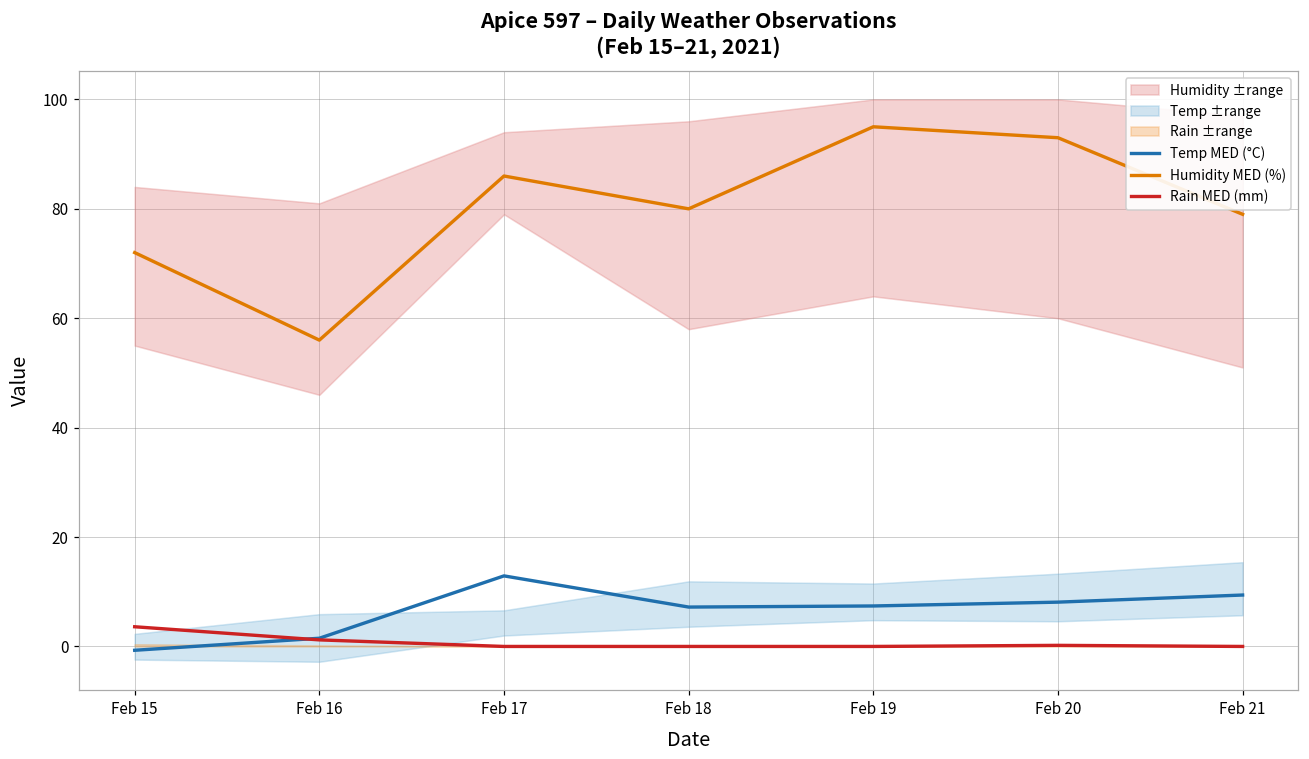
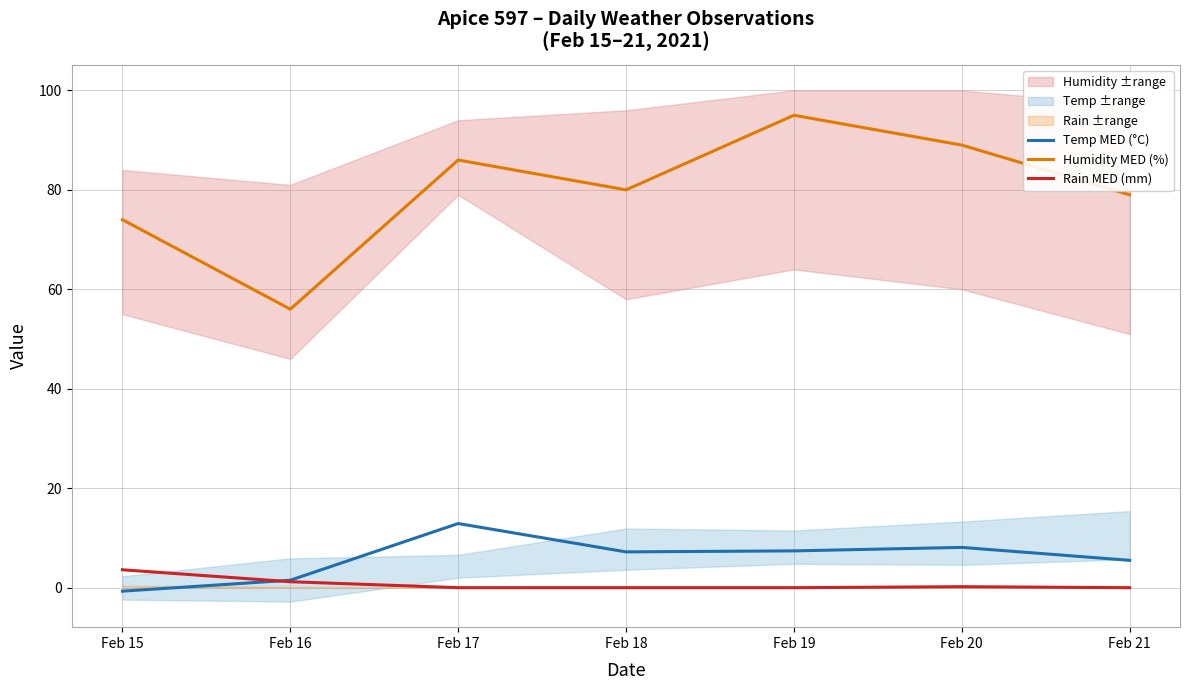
  {
    "Temp MED (°C)": {
      "Feb 15": -1,
      "Feb 17": 13,
      "Feb 18": 7,
      "Feb 19": 7,
      "Feb 20": 8,
-     "Feb 21": 9
+     "Feb 21": 6
    },
    "Humidity MED (%)": {
-     "Feb 15": 72,
+     "Feb 15": 74,
      "Feb 16": 56,
      "Feb 17": 86,
      "Feb 18": 80,
      "Feb 19": 95,
-     "Feb 20": 93,
+     "Feb 20": 89,
      "Feb 21": 79
    },
    "Rain MED (mm)": {
      "Feb 15": 4
    }
  }
